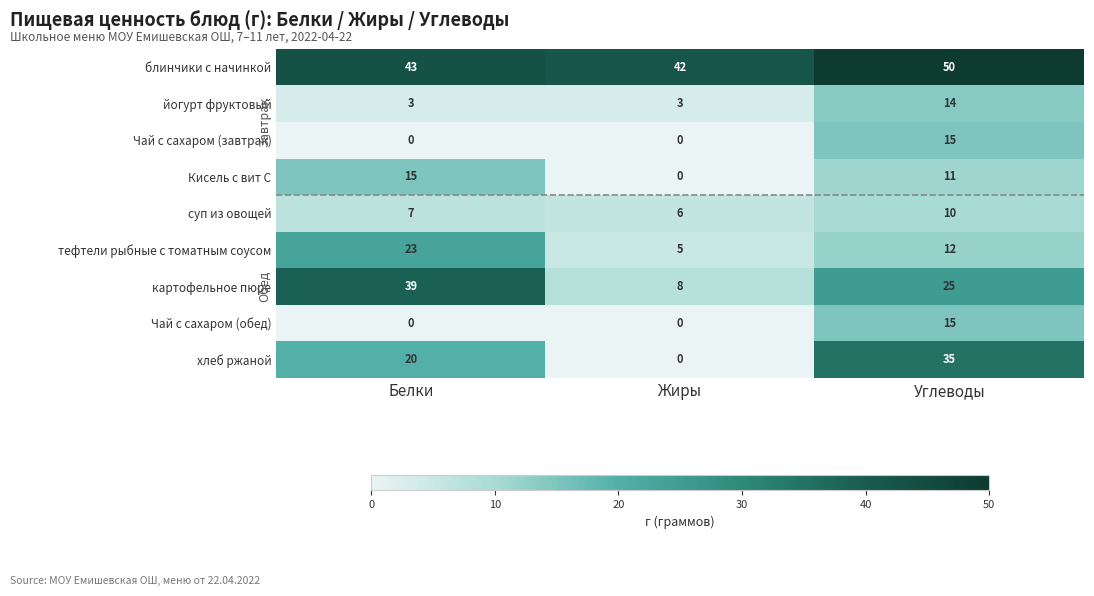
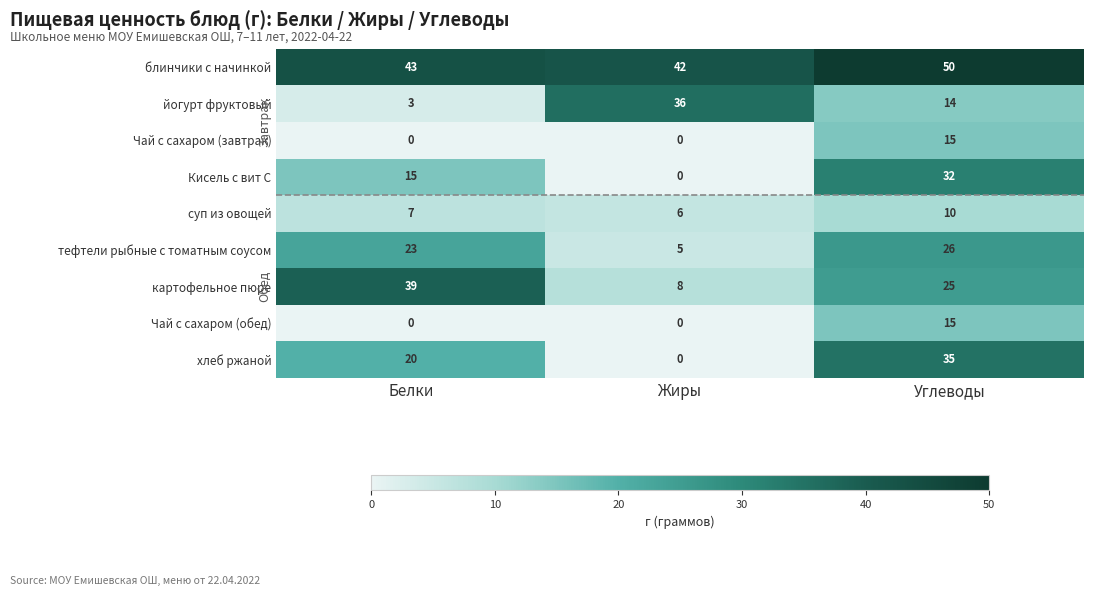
  {
    "блинчики с начинкой": {
      "Белки": 43,
      "Жиры": 42,
      "Углеводы": 50
    },
    "йогурт фруктовый": {
      "Белки": 3,
-     "Жиры": 3,
+     "Жиры": 36,
      "Углеводы": 14
    },
    "Чай с сахаром (завтрак)": {
      "Белки": 0,
      "Жиры": 0,
      "Углеводы": 15
    },
    "Кисель с вит С": {
      "Белки": 15,
      "Жиры": 0,
-     "Углеводы": 11
+     "Углеводы": 32
    },
    "суп из овощей": {
      "Белки": 7,
      "Жиры": 6,
      "Углеводы": 10
    },
    "тефтели рыбные с томатным соусом": {
      "Белки": 23,
      "Жиры": 5,
-     "Углеводы": 12
+     "Углеводы": 26
    },
    "картофельное пюре": {
      "Белки": 39,
      "Жиры": 8,
      "Углеводы": 25
    },
    "Чай с сахаром (обед)": {
      "Белки": 0,
      "Жиры": 0,
      "Углеводы": 15
    },
    "хлеб ржаной": {
      "Белки": 20,
      "Жиры": 0,
      "Углеводы": 35
    }
  }
